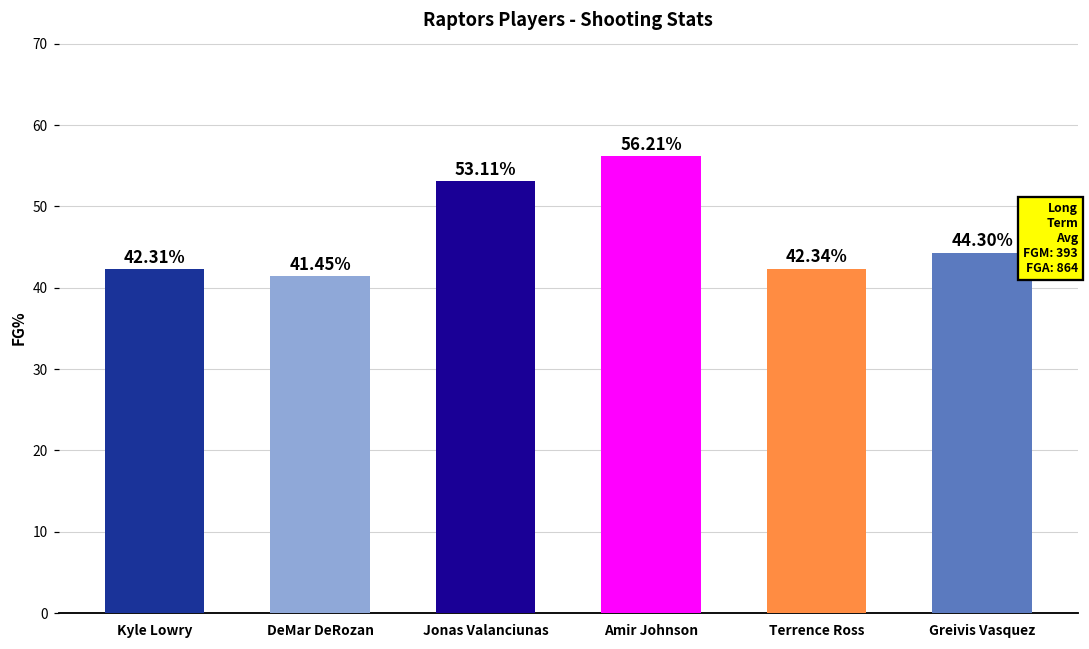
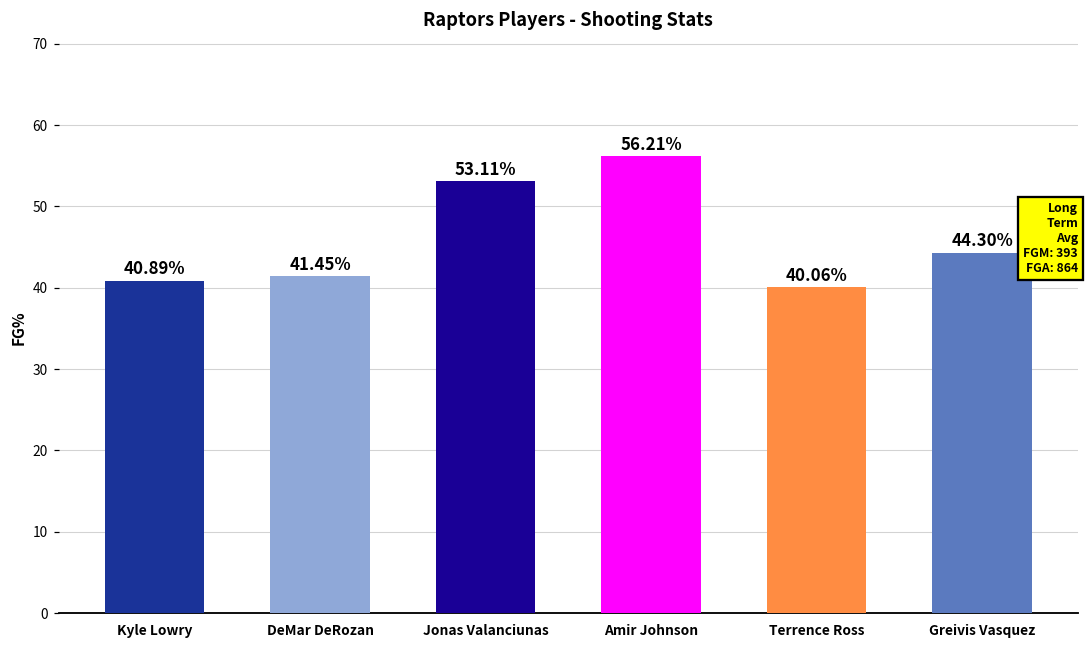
  {
-   "Kyle Lowry": "42.31%",
+   "Kyle Lowry": "40.89%",
    "DeMar DeRozan": "41.45%",
    "Jonas Valanciunas": "53.11%",
    "Amir Johnson": "56.21%",
-   "Terrence Ross": "42.34%",
+   "Terrence Ross": "40.06%",
    "Greivis Vasquez": "44.30%"
  }
